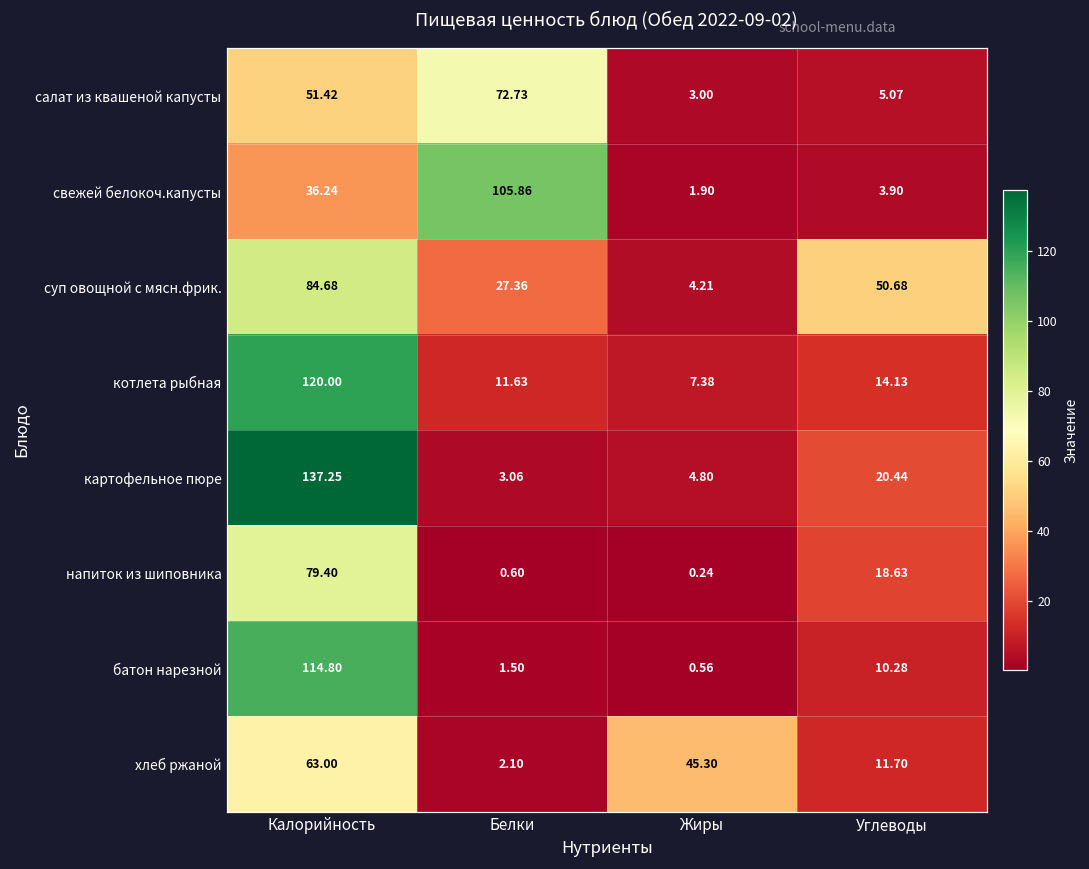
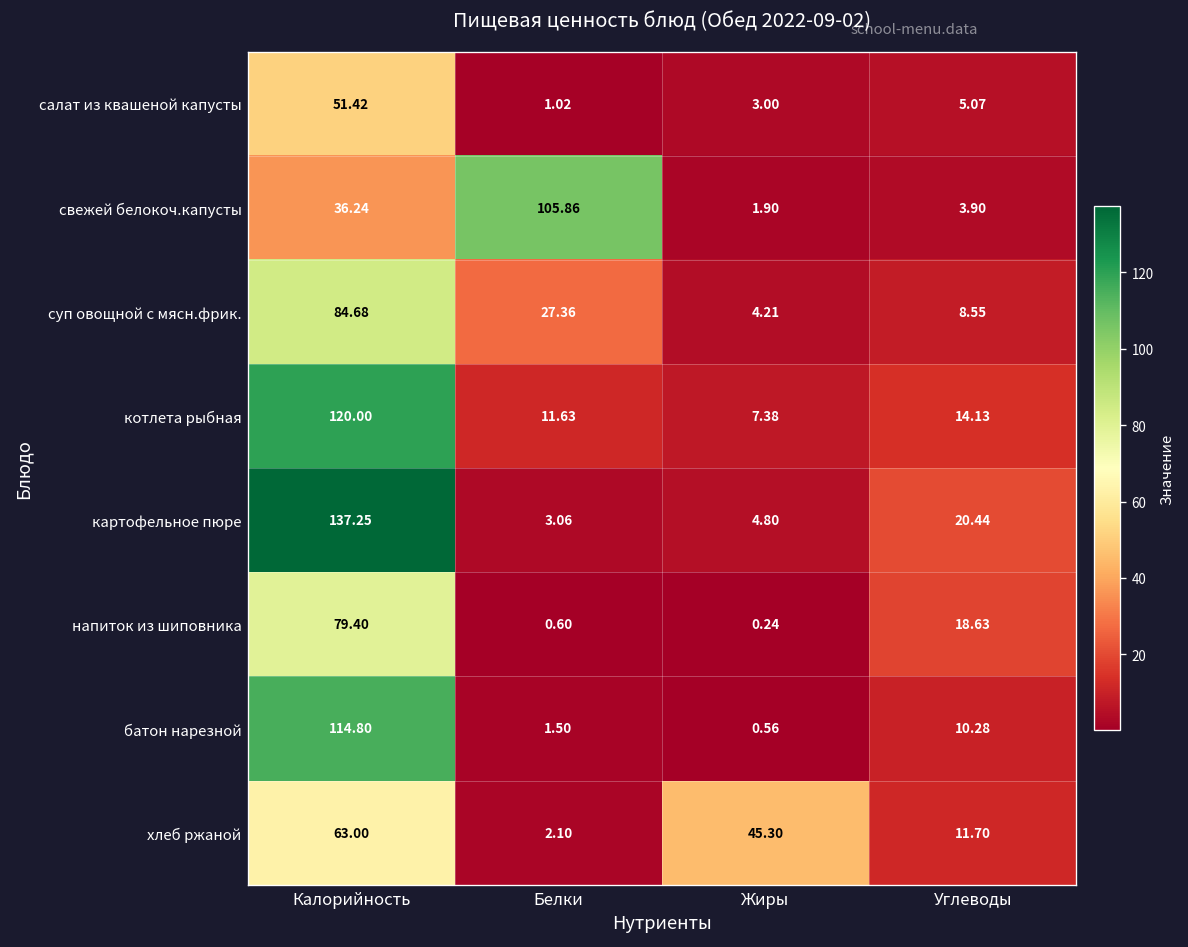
  {
    "салат из квашеной капусты": {
      "Калорийность": 51.42,
-     "Белки": 72.73,
+     "Белки": 1.02,
      "Жиры": 3.00,
      "Углеводы": 5.07
    },
    "свежей белокоч.капусты": {
      "Калорийность": 36.24,
      "Белки": 105.86,
      "Жиры": 1.90,
      "Углеводы": 3.90
    },
    "суп овощной с мясн.фрик.": {
      "Калорийность": 84.68,
      "Белки": 27.36,
      "Жиры": 4.21,
-     "Углеводы": 50.68
+     "Углеводы": 8.55
    },
    "котлета рыбная": {
      "Калорийность": 120.00,
      "Белки": 11.63,
      "Жиры": 7.38,
      "Углеводы": 14.13
    },
    "картофельное пюре": {
      "Калорийность": 137.25,
      "Белки": 3.06,
      "Жиры": 4.80,
      "Углеводы": 20.44
    },
    "напиток из шиповника": {
      "Калорийность": 79.40,
      "Белки": 0.60,
      "Жиры": 0.24,
      "Углеводы": 18.63
    },
    "батон нарезной": {
      "Калорийность": 114.80,
      "Белки": 1.50,
      "Жиры": 0.56,
      "Углеводы": 10.28
    },
    "хлеб ржаной": {
      "Калорийность": 63.00,
      "Белки": 2.10,
      "Жиры": 45.30,
      "Углеводы": 11.70
    }
  }
